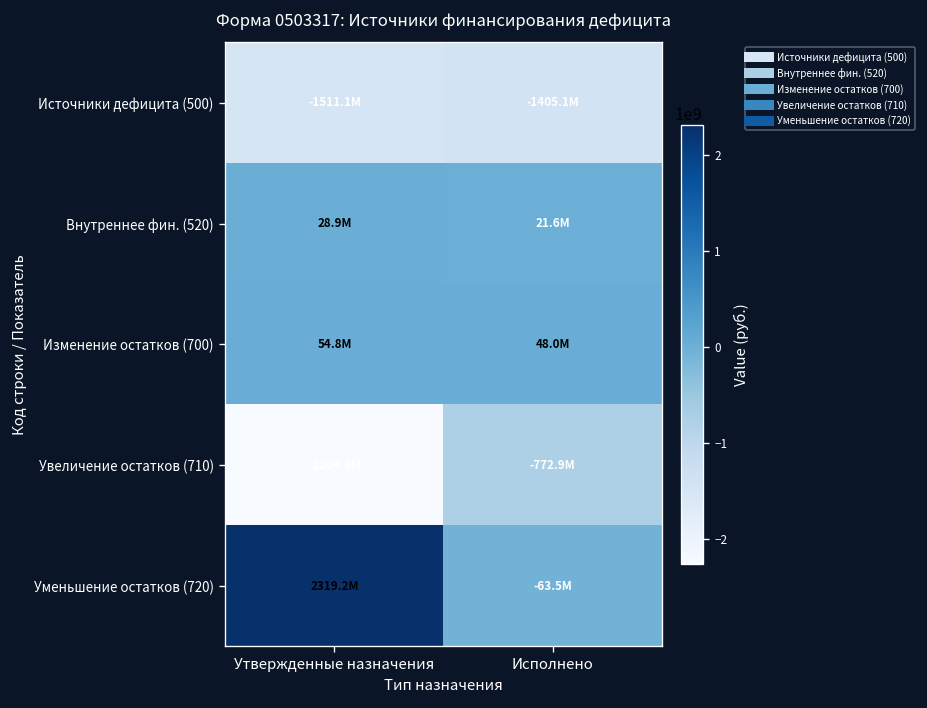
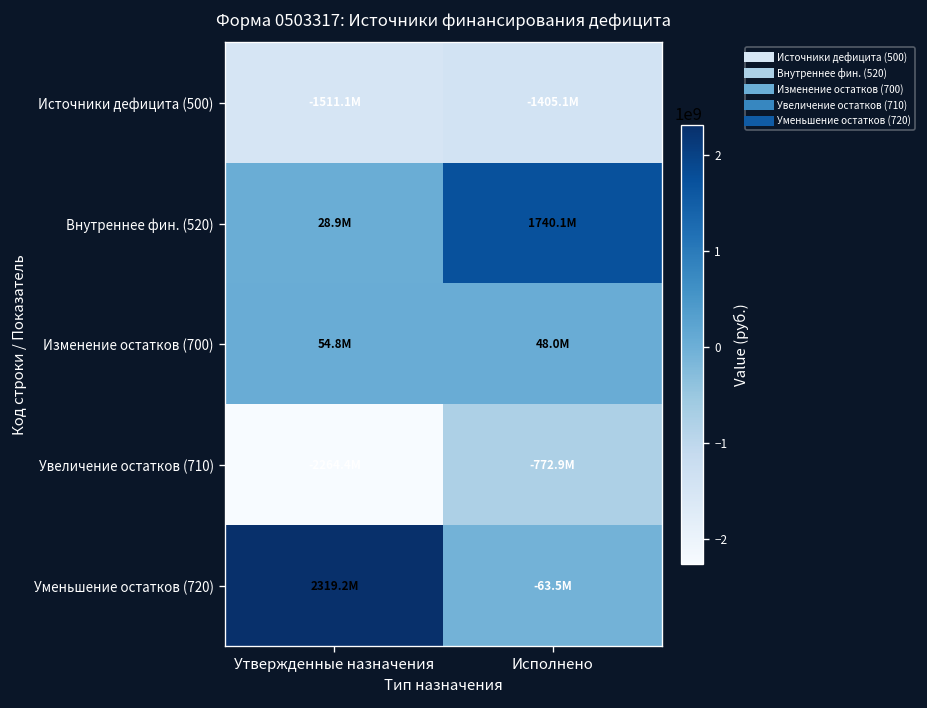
  {
    "Внутреннее фин. (520)": {
      "Утвержденные назначения": "28.9M",
-     "Исполнено": "21.6M"
+     "Исполнено": "1740.1M"
    },
    "Изменение остатков (700)": {
      "Утвержденные назначения": "54.8M",
      "Исполнено": "48.0M"
    },
    "Увеличение остатков (710)": {
      "Исполнено": "-772.9M"
    },
    "Уменьшение остатков (720)": {
      "Утвержденные назначения": "2319.2M",
      "Исполнено": "-63.5M"
    }
  }
